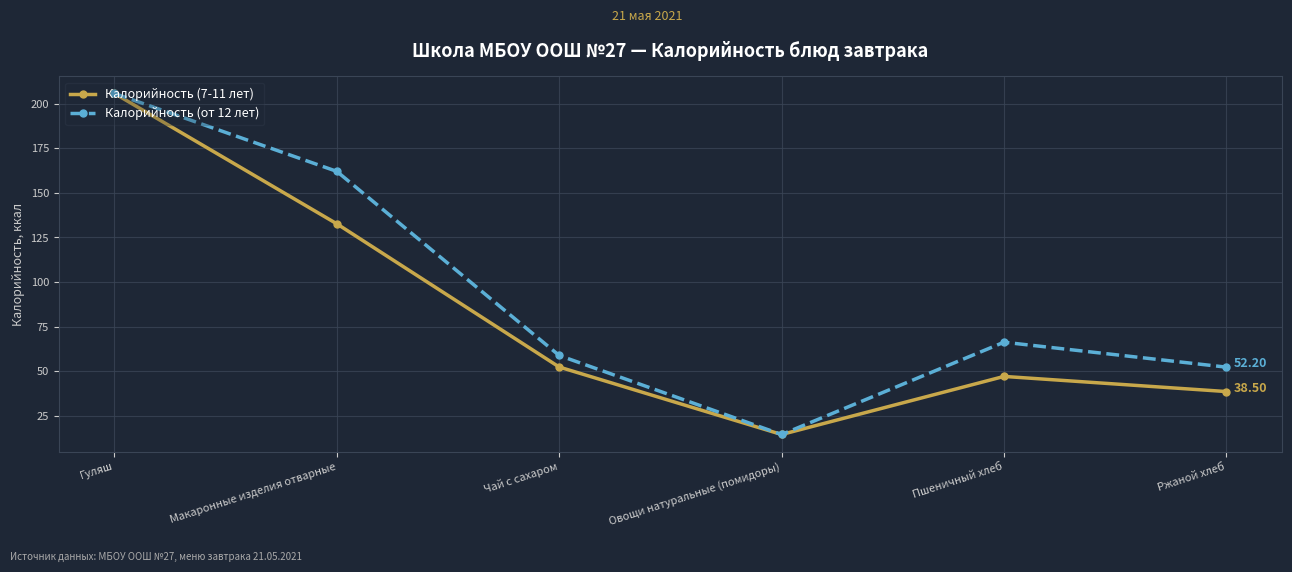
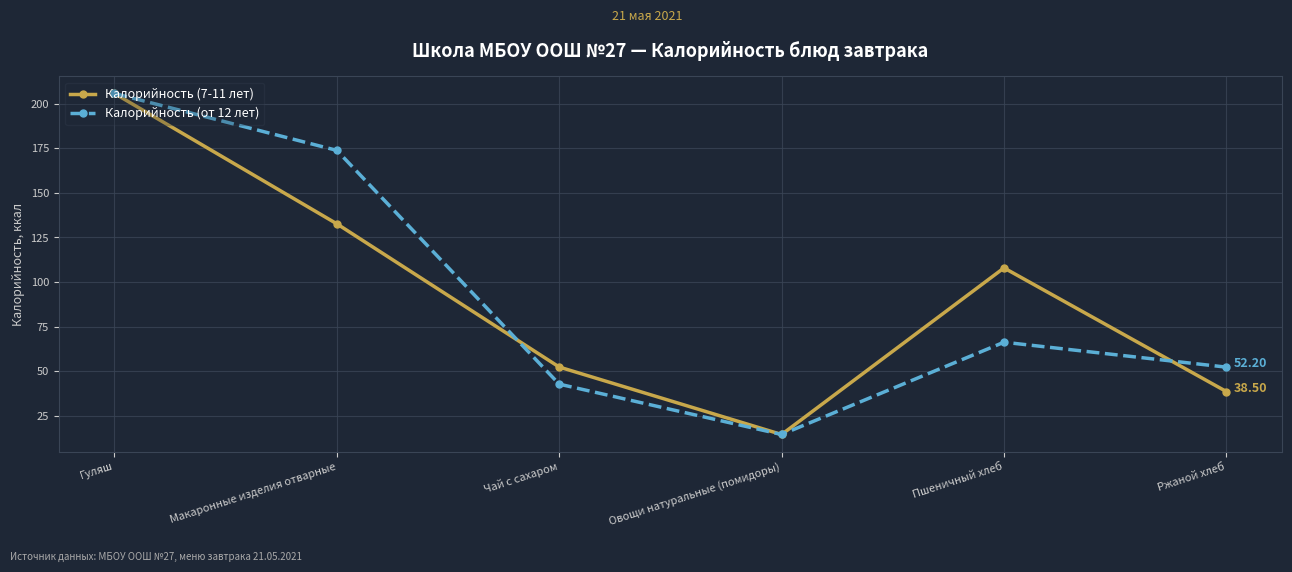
  {
    "Калорийность (7-11 лет)": {
      "Макаронные изделия отварные": 133,
      "Чай с сахаром": 52,
-     "Пшеничный хлеб": 47
+     "Пшеничный хлеб": 108
    },
    "Калорийность (от 12 лет)": {
-     "Макаронные изделия отварные": 162,
-     "Чай с сахаром": 59,
+     "Макаронные изделия отварные": 174,
+     "Чай с сахаром": 43,
      "Пшеничный хлеб": 66
    }
  }
